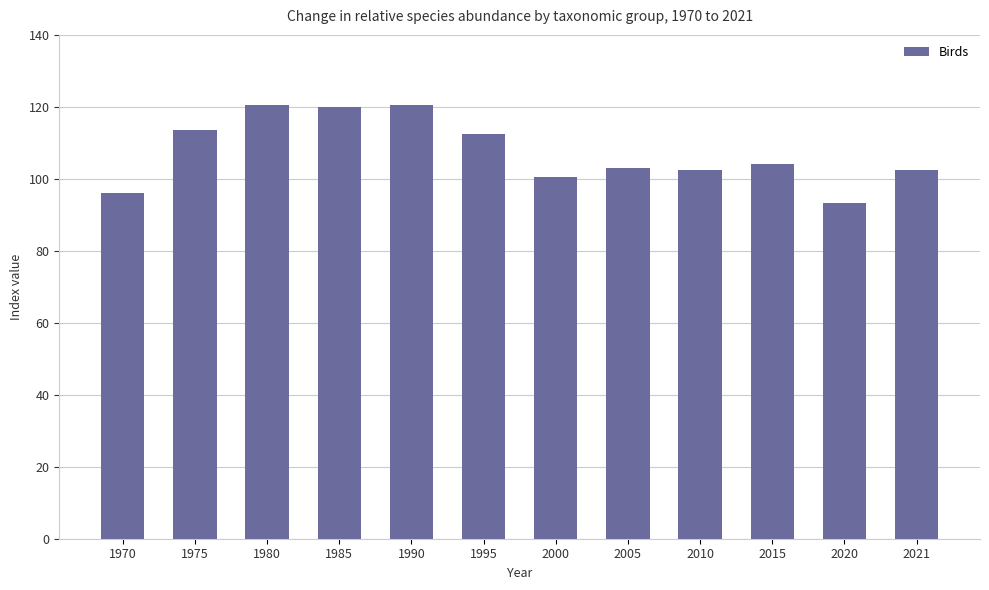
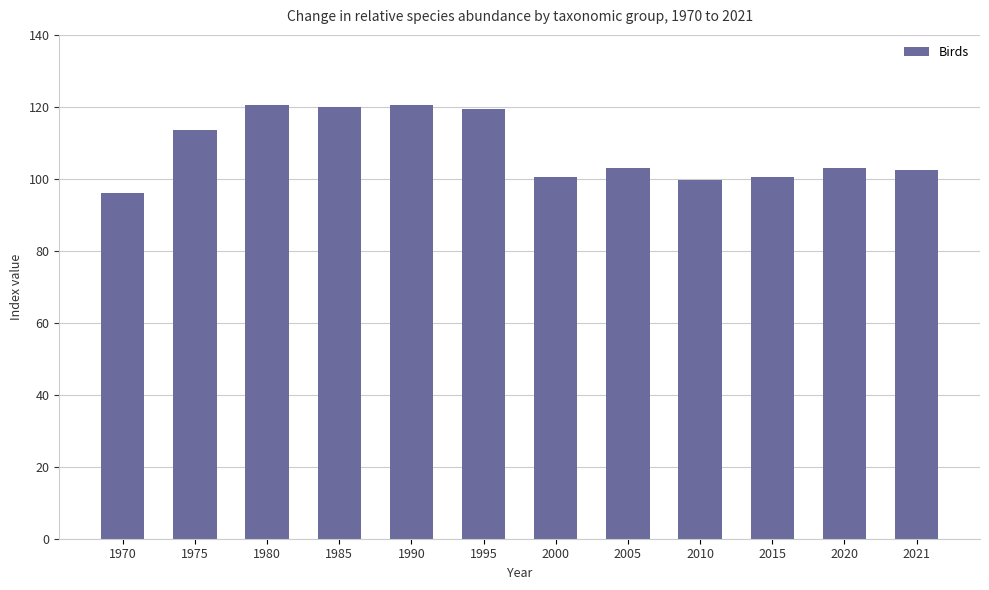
  {
    "1970": 96,
    "1975": 114,
    "1980": 120,
    "1985": 120,
    "1990": 120,
-   "1995": 113,
+   "1995": 119,
    "2000": 101,
    "2005": 103,
-   "2010": 103,
-   "2015": 104,
-   "2020": 93,
+   "2010": 100,
+   "2015": 101,
+   "2020": 103,
    "2021": 103
  }
